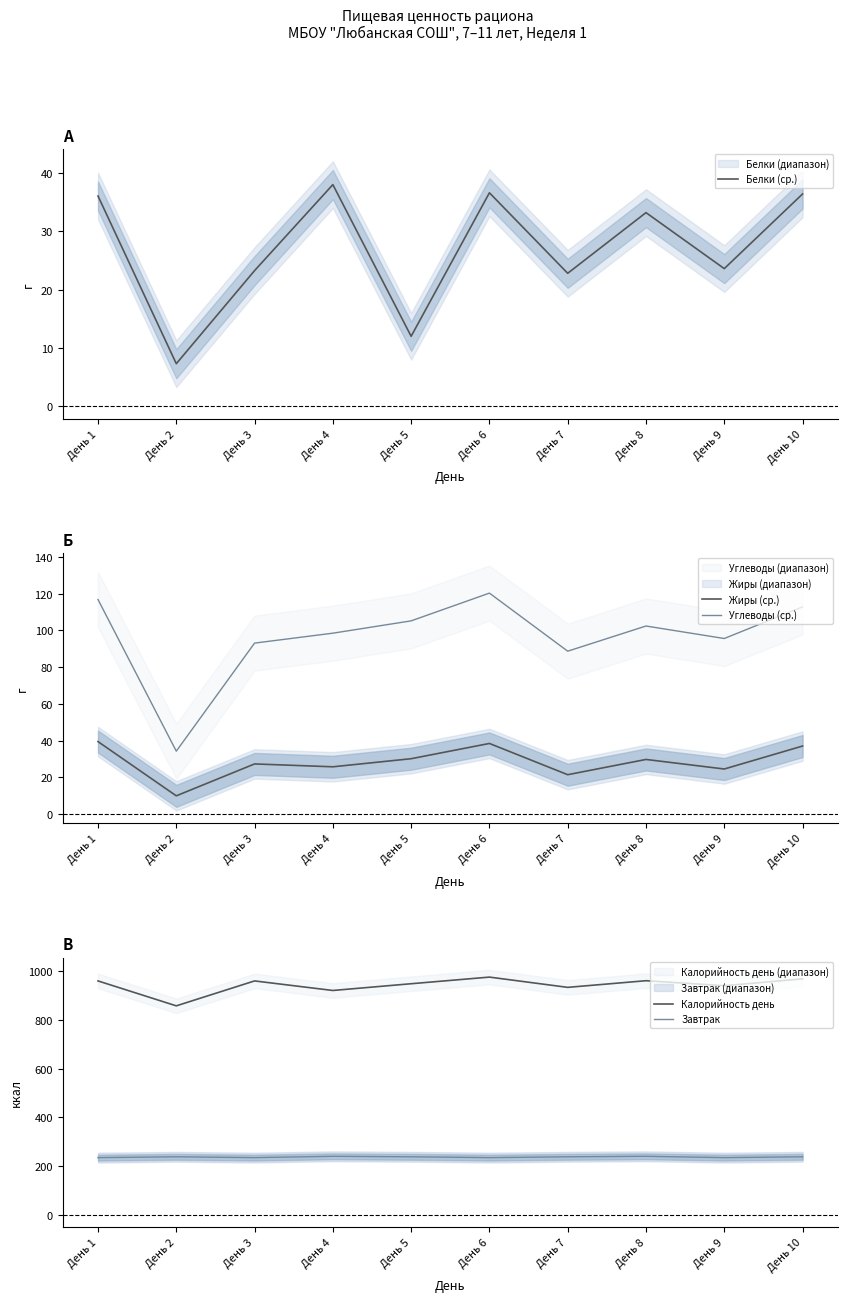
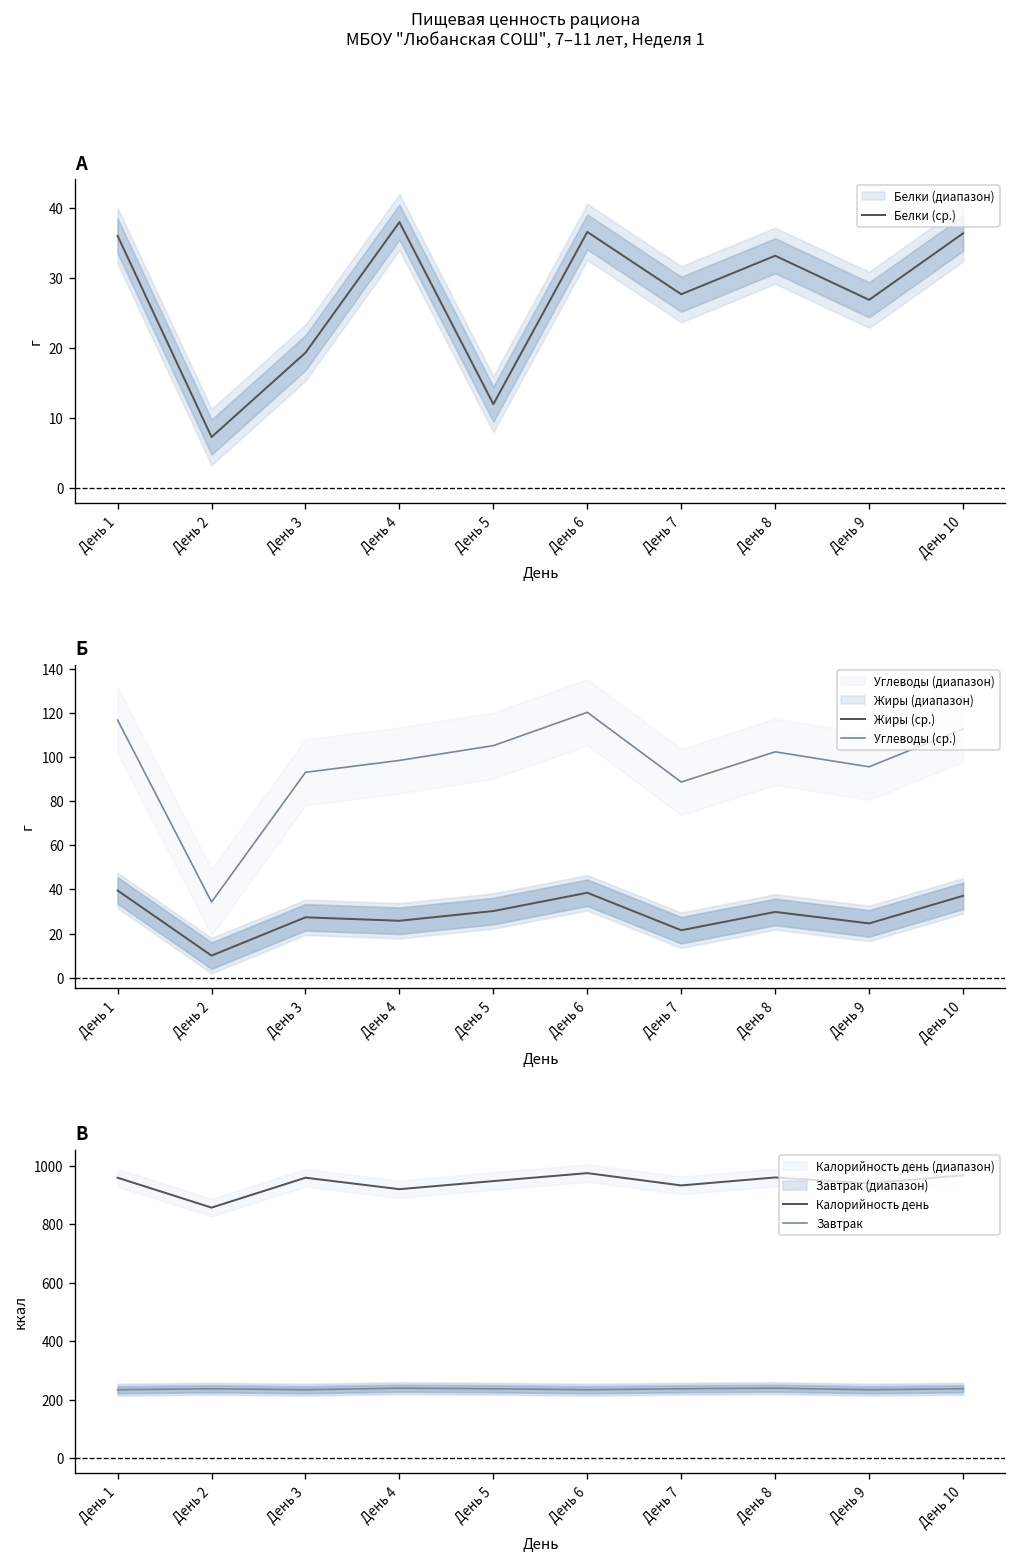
  {
    "А": {
      "Белки (ср.)": {
        "День 1": 36,
        "День 2": 7,
-       "День 3": 23,
+       "День 3": 19,
        "День 4": 38,
        "День 5": 12,
        "День 6": 37,
-       "День 7": 23,
+       "День 7": 28,
        "День 8": 33,
-       "День 9": 24,
+       "День 9": 27,
        "День 10": 36
      }
    },
    "Б": {
      "Жиры (ср.)": {
        "День 1": 40,
        "День 2": 10,
        "День 3": 27,
        "День 4": 26,
        "День 5": 30,
        "День 6": 39,
        "День 7": 22,
        "День 8": 30,
        "День 9": 25,
        "День 10": 37
      },
      "Углеводы (ср.)": {
        "День 1": 117,
        "День 2": 34,
        "День 3": 93,
        "День 4": 99,
        "День 5": 105,
        "День 6": 120,
        "День 7": 89,
        "День 8": 102,
        "День 9": 96
      }
    },
    "В": {
      "Калорийность день": {
        "День 1": 960,
        "День 2": 860,
        "День 3": 960,
        "День 4": 920,
        "День 5": 950,
        "День 6": 980,
        "День 7": 930,
        "День 8": 960
      },
      "Завтрак": {
        "День 1": 230,
        "День 2": 240,
        "День 3": 230,
        "День 4": 240,
        "День 5": 240,
        "День 6": 230,
        "День 7": 240,
        "День 8": 240,
        "День 9": 230,
        "День 10": 240
      }
    }
  }
